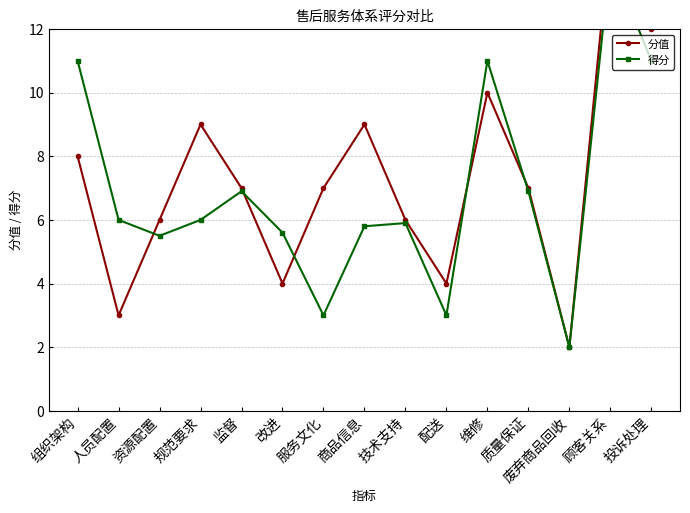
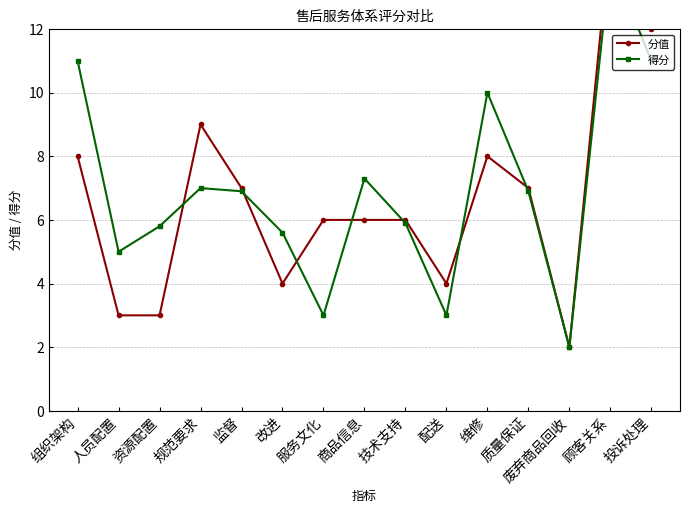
  {
    "分值": {
      "组织架构": 8,
      "人员配置": 3,
-     "资源配置": 6,
+     "资源配置": 3,
      "规范要求": 9,
      "监督": 7,
      "改进": 4,
-     "服务文化": 7,
-     "商品信息": 9,
+     "服务文化": 6,
+     "商品信息": 6,
      "技术支持": 6,
      "配送": 4,
-     "维修": 10,
+     "维修": 8,
      "质量保证": 7,
      "投诉处理": 12
    },
    "得分": {
      "组织架构": 11.0,
-     "人员配置": 6,
-     "资源配置": 5.5,
-     "规范要求": 6,
+     "人员配置": 5,
+     "资源配置": 5.8,
+     "规范要求": 7,
      "监督": 6.9,
      "改进": 5.6,
      "服务文化": 3.0,
-     "商品信息": 5.8,
+     "商品信息": 7.3,
      "技术支持": 5.9,
      "配送": 3.0,
-     "维修": 11,
+     "维修": 10,
      "质量保证": 6.9
    }
  }
